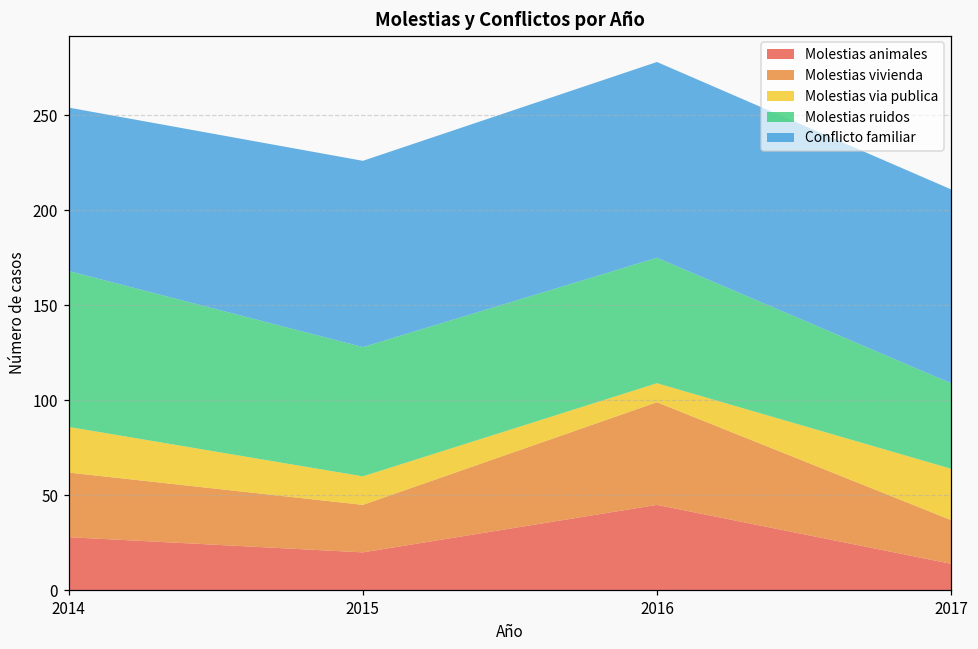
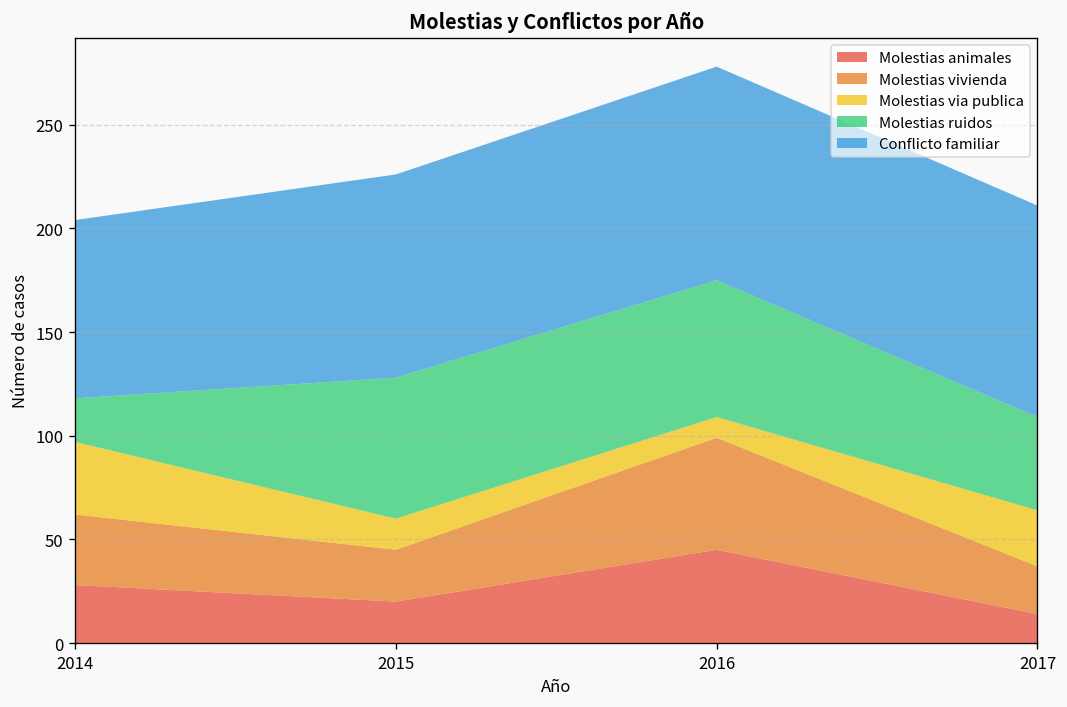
  {
    "Molestias via publica": {
-     "2014": 24,
+     "2014": 35,
      "2015": 15,
      "2016": 10,
      "2017": 27
    },
    "Molestias ruidos": {
-     "2014": 82,
+     "2014": 21,
      "2015": 68,
      "2016": 66,
      "2017": 45
    },
    "Conflicto familiar": {
      "2014": 86,
      "2015": 98,
      "2016": 103,
      "2017": 102
    }
  }
